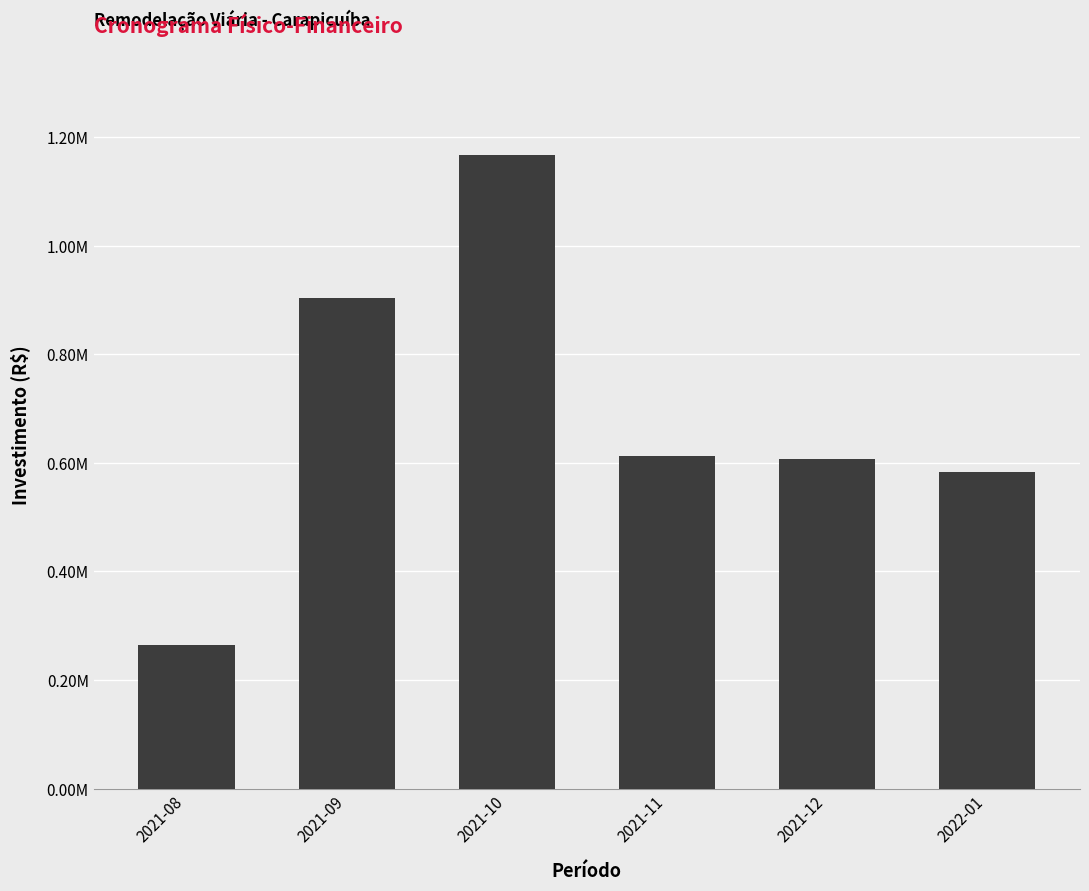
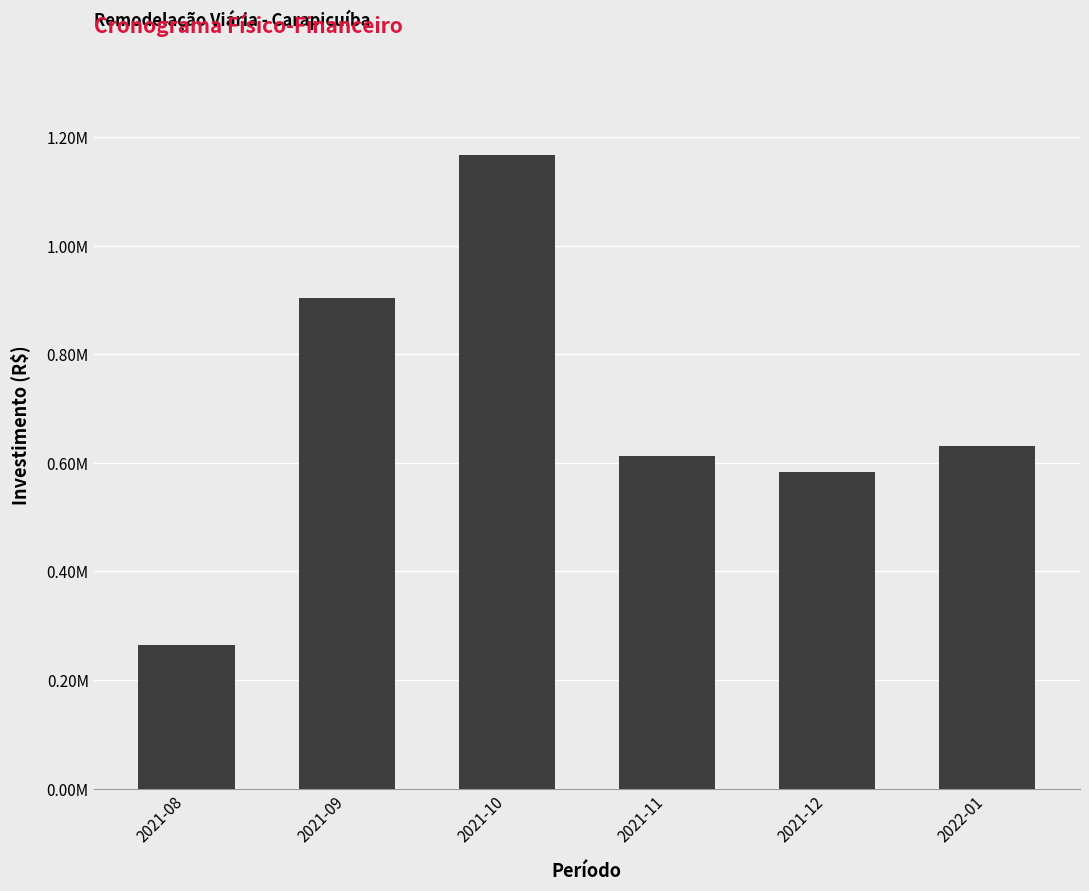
  {
    "2021-08": 260000,
    "2021-09": 900000,
    "2021-10": 1170000,
    "2021-11": 610000,
-   "2021-12": 610000,
-   "2022-01": 580000
+   "2021-12": 580000,
+   "2022-01": 630000
  }
